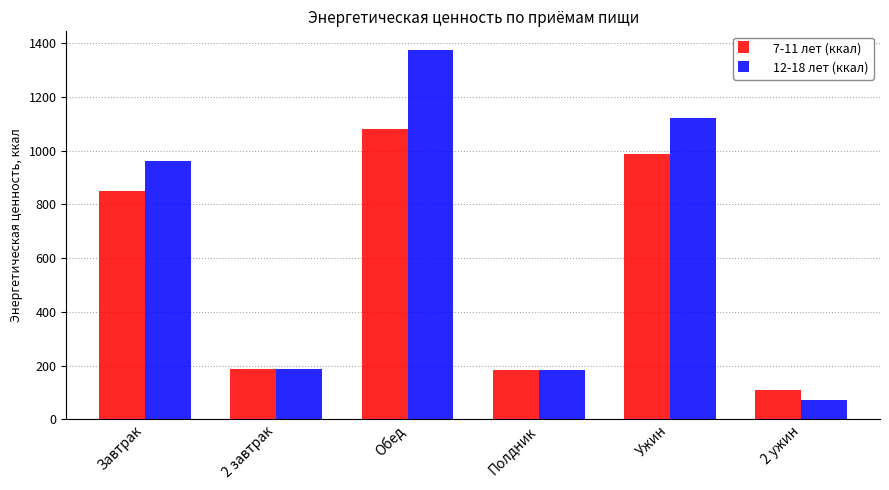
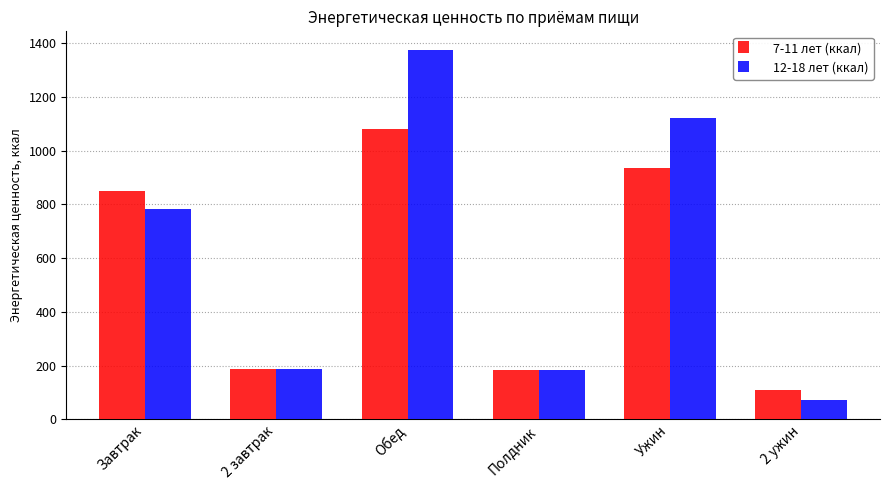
  {
    "7-11 лет (ккал)": {
      "Завтрак": 850,
      "2 завтрак": 190,
      "Обед": 1080,
      "Полдник": 190,
-     "Ужин": 990,
+     "Ужин": 940,
      "2 ужин": 110
    },
    "12-18 лет (ккал)": {
-     "Завтрак": 960,
+     "Завтрак": 780,
      "2 завтрак": 190,
      "Обед": 1380,
      "Полдник": 190,
      "Ужин": 1120,
      "2 ужин": 70
    }
  }
